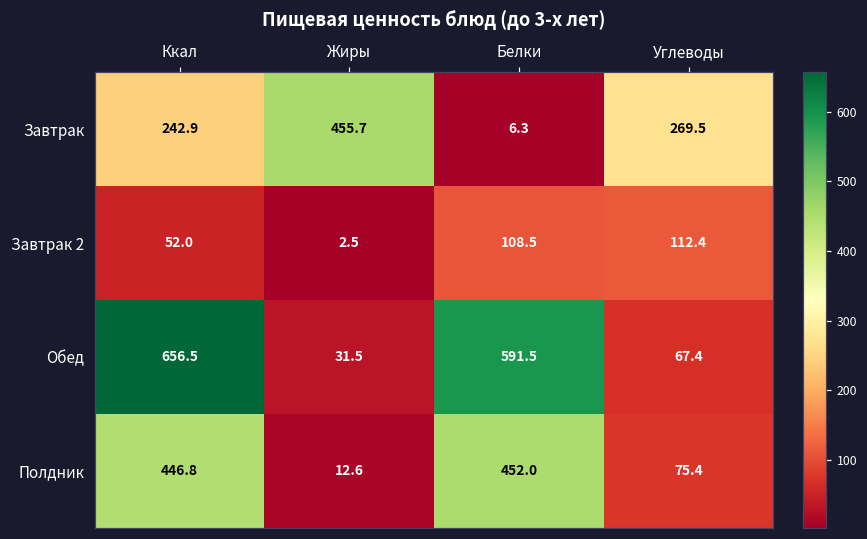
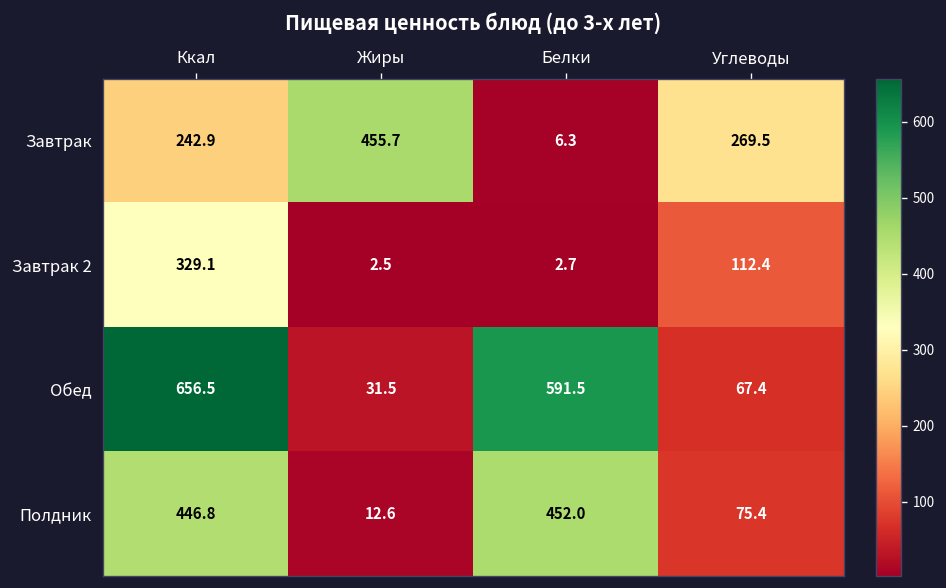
  {
    "Завтрак": {
      "Ккал": 242.9,
      "Жиры": 455.7,
      "Белки": 6.3,
      "Углеводы": 269.5
    },
    "Завтрак 2": {
-     "Ккал": 52.0,
+     "Ккал": 329.1,
      "Жиры": 2.5,
-     "Белки": 108.5,
+     "Белки": 2.7,
      "Углеводы": 112.4
    },
    "Обед": {
      "Ккал": 656.5,
      "Жиры": 31.5,
      "Белки": 591.5,
      "Углеводы": 67.4
    },
    "Полдник": {
      "Ккал": 446.8,
      "Жиры": 12.6,
      "Белки": 452.0,
      "Углеводы": 75.4
    }
  }
